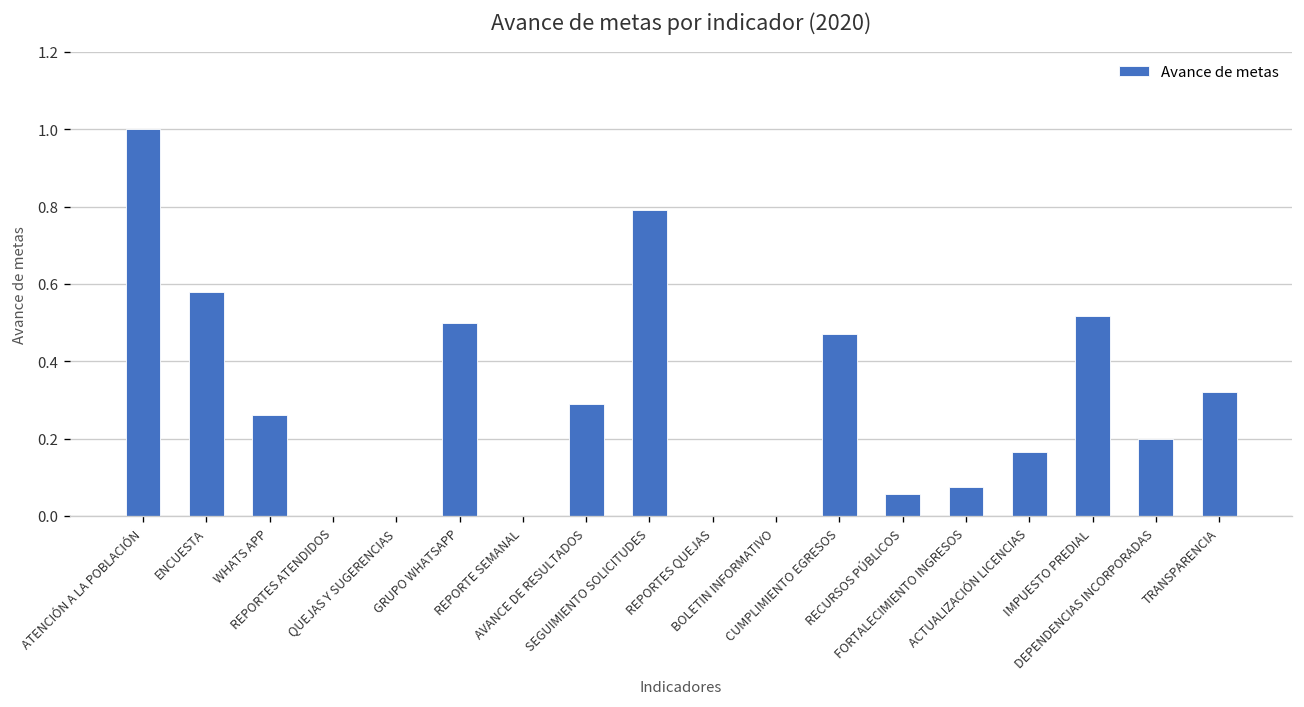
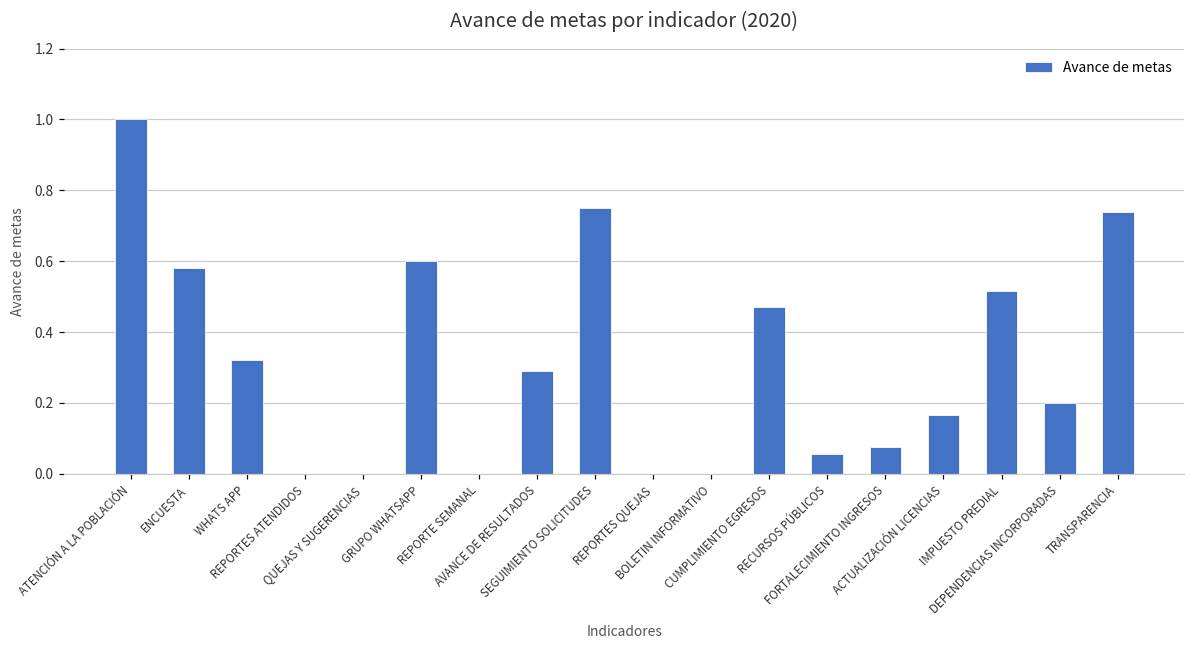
  {
    "ATENCIÓN A LA POBLACIÓN": 1.00,
    "ENCUESTA": 0.58,
-   "WHATS APP": 0.26,
+   "WHATS APP": 0.32,
    "REPORTES ATENDIDOS": 0.00,
    "QUEJAS Y SUGERENCIAS": 0.00,
-   "GRUPO WHATSAPP": 0.5,
+   "GRUPO WHATSAPP": 0.6,
    "REPORTE SEMANAL": 0.00,
    "AVANCE DE RESULTADOS": 0.29,
-   "SEGUIMIENTO SOLICITUDES": 0.79,
+   "SEGUIMIENTO SOLICITUDES": 0.75,
    "REPORTES QUEJAS": 0.00,
    "BOLETIN INFORMATIVO": 0.00,
    "CUMPLIMIENTO EGRESOS": 0.47,
    "RECURSOS PÚBLICOS": 0.06,
    "FORTALECIMIENTO INGRESOS": 0.07,
    "ACTUALIZACIÓN LICENCIAS": 0.17,
    "IMPUESTO PREDIAL": 0.52,
    "DEPENDENCIAS INCORPORADAS": 0.20,
-   "TRANSPARENCIA": 0.32
+   "TRANSPARENCIA": 0.74
  }
